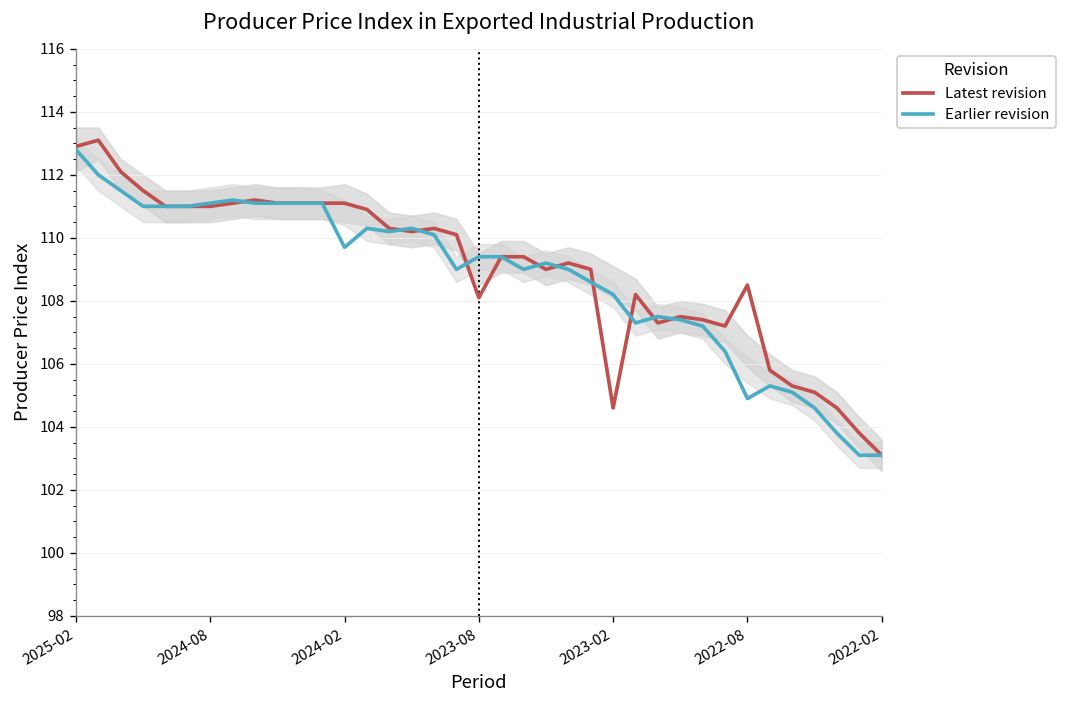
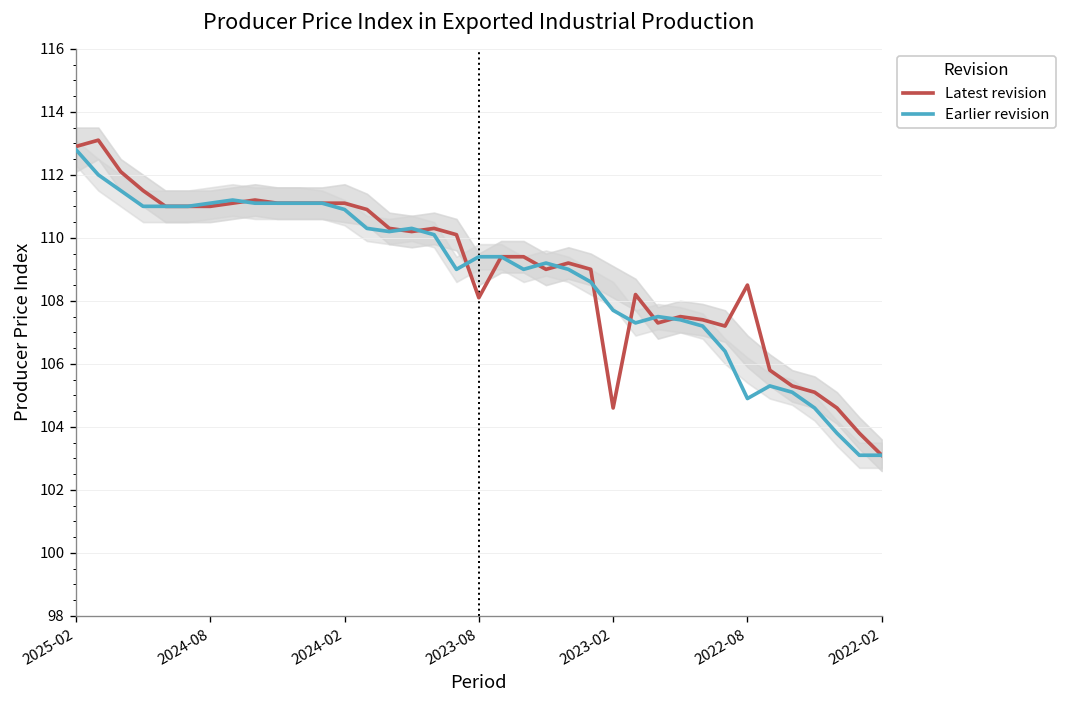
  {
    "Latest revision": {
      "2025-02": 112.9,
      "2024-08": 111.0,
      "2024-02": 111.1,
      "2023-08": 108.1,
      "2023-02": 104.6,
      "2022-08": 108.5
    },
    "Earlier revision": {
      "2025-02": 112.8,
      "2024-08": 111.1,
-     "2024-02": 109.7,
+     "2024-02": 110.9,
      "2023-08": 109.4,
-     "2023-02": 108.2,
+     "2023-02": 107.7,
      "2022-08": 104.9
    }
  }
